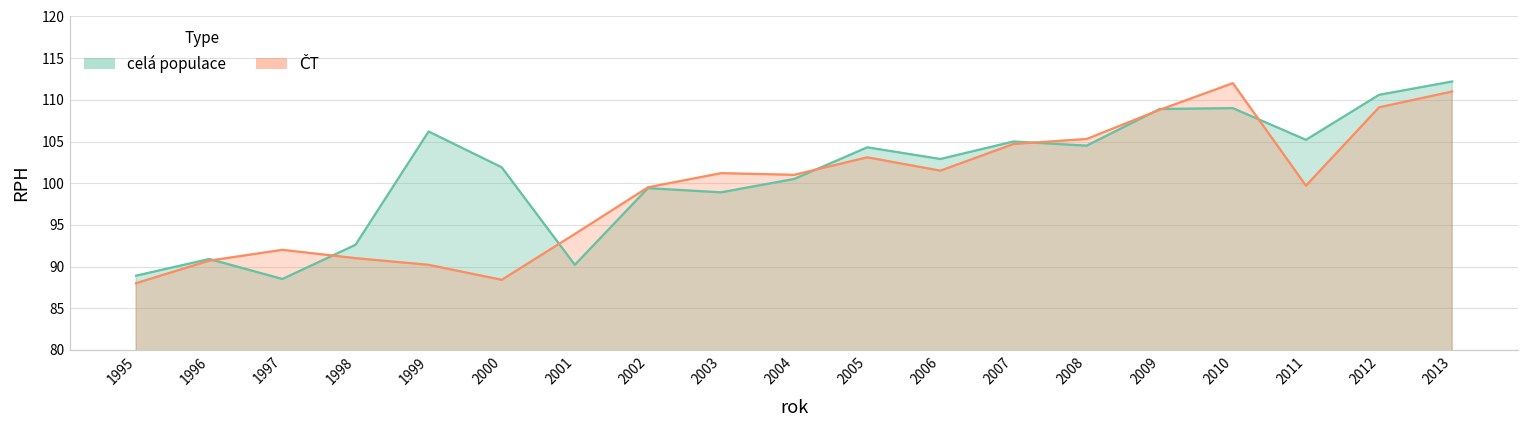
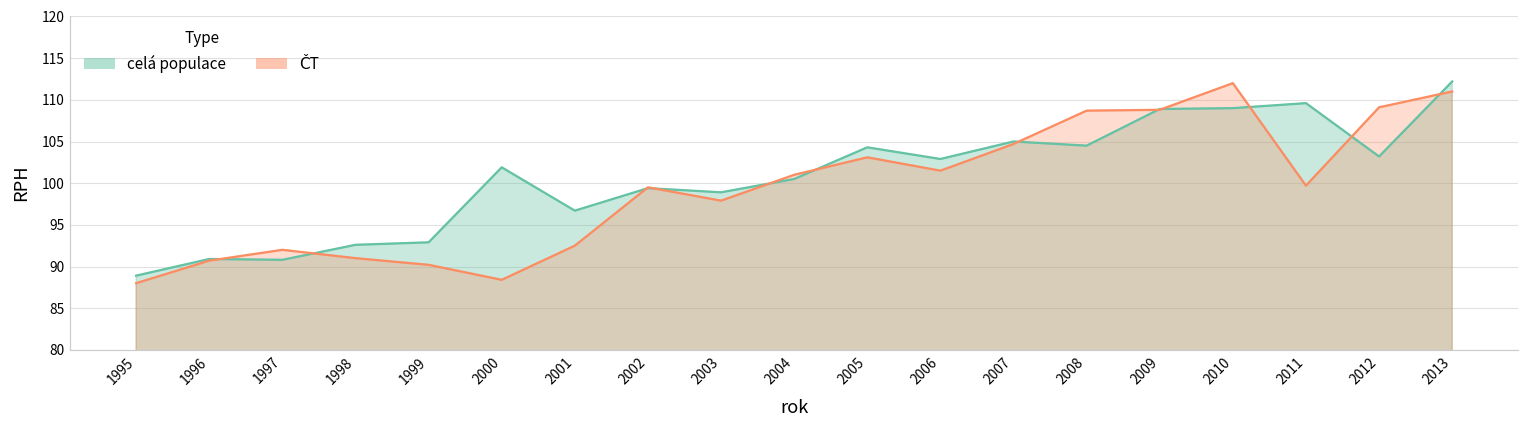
  {
    "celá populace": {
      "1995": 89,
-     "1997": 89,
+     "1997": 91,
      "1998": 93,
-     "1999": 106,
+     "1999": 93,
      "2000": 102,
-     "2001": 90,
+     "2001": 97,
      "2003": 99,
      "2004": 101,
      "2005": 104,
      "2006": 103,
      "2008": 105,
      "2010": 109,
-     "2011": 105,
-     "2012": 111,
+     "2011": 110,
+     "2012": 103,
      "2013": 112
    },
    "ČT": {
      "1995": 88,
      "1997": 92,
      "1998": 91,
      "1999": 90,
      "2000": 88,
-     "2001": 94,
-     "2003": 101,
+     "2001": 93,
+     "2003": 98,
      "2004": 101,
      "2005": 103,
      "2006": 102,
-     "2008": 105,
+     "2008": 109,
      "2010": 112,
      "2011": 100,
      "2012": 109,
      "2013": 111
    }
  }
